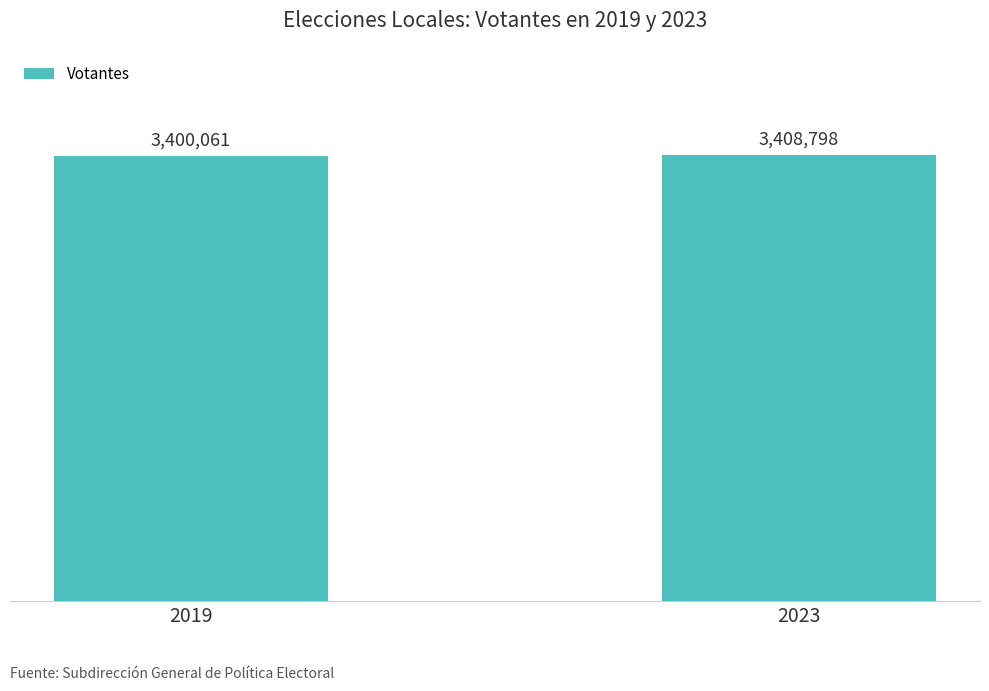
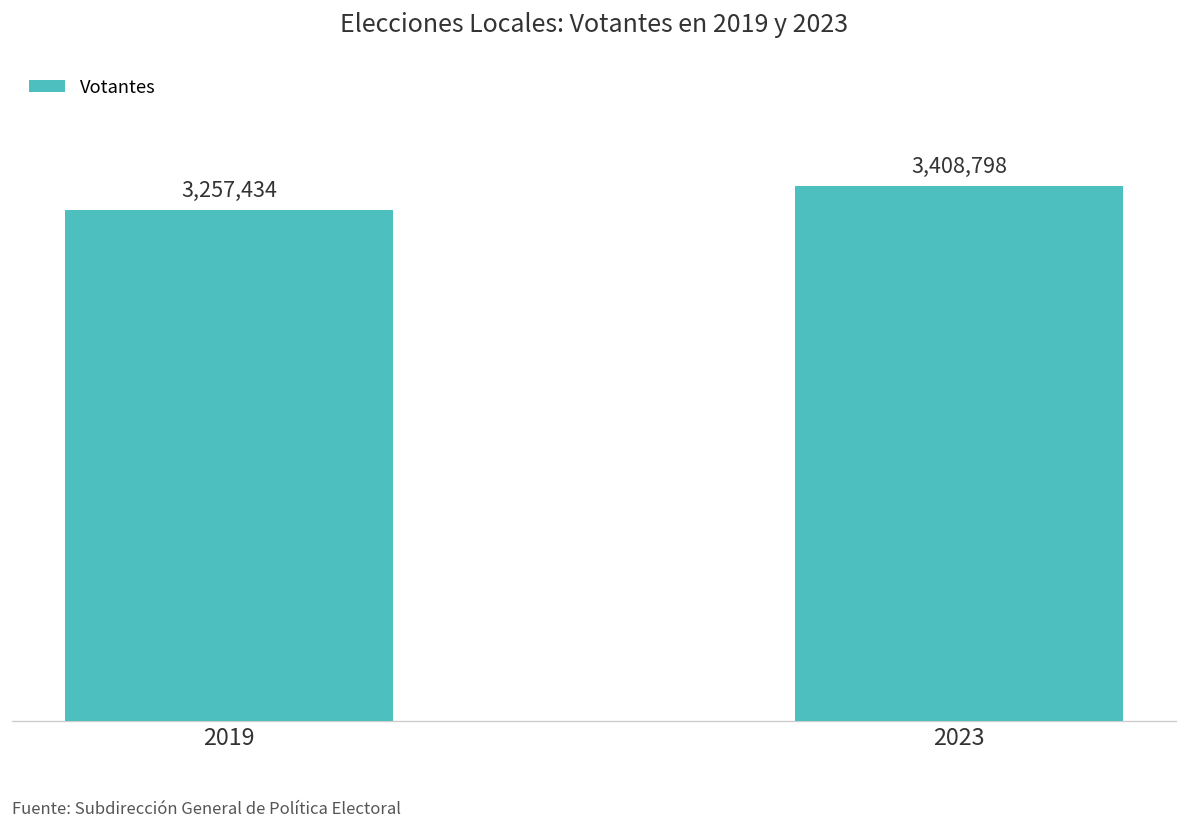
  {
-   "2019": "3,400,061",
+   "2019": "3,257,434",
    "2023": "3,408,798"
  }
